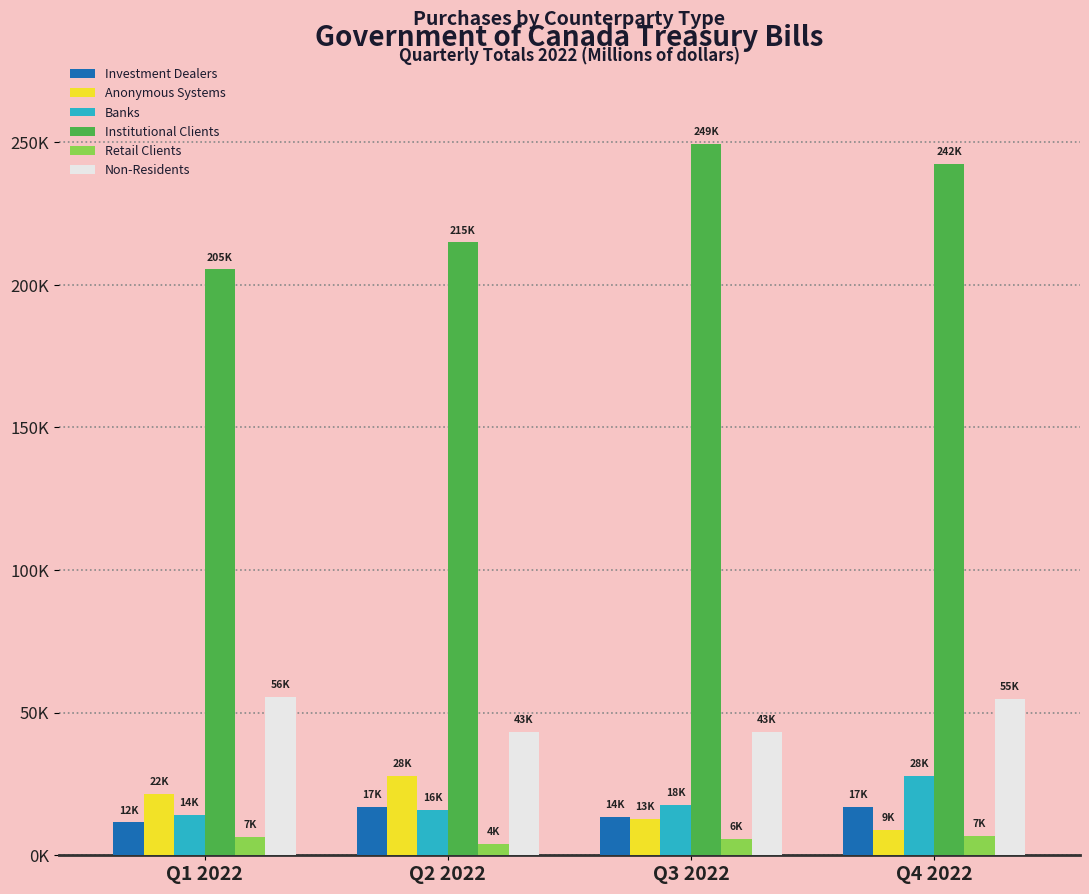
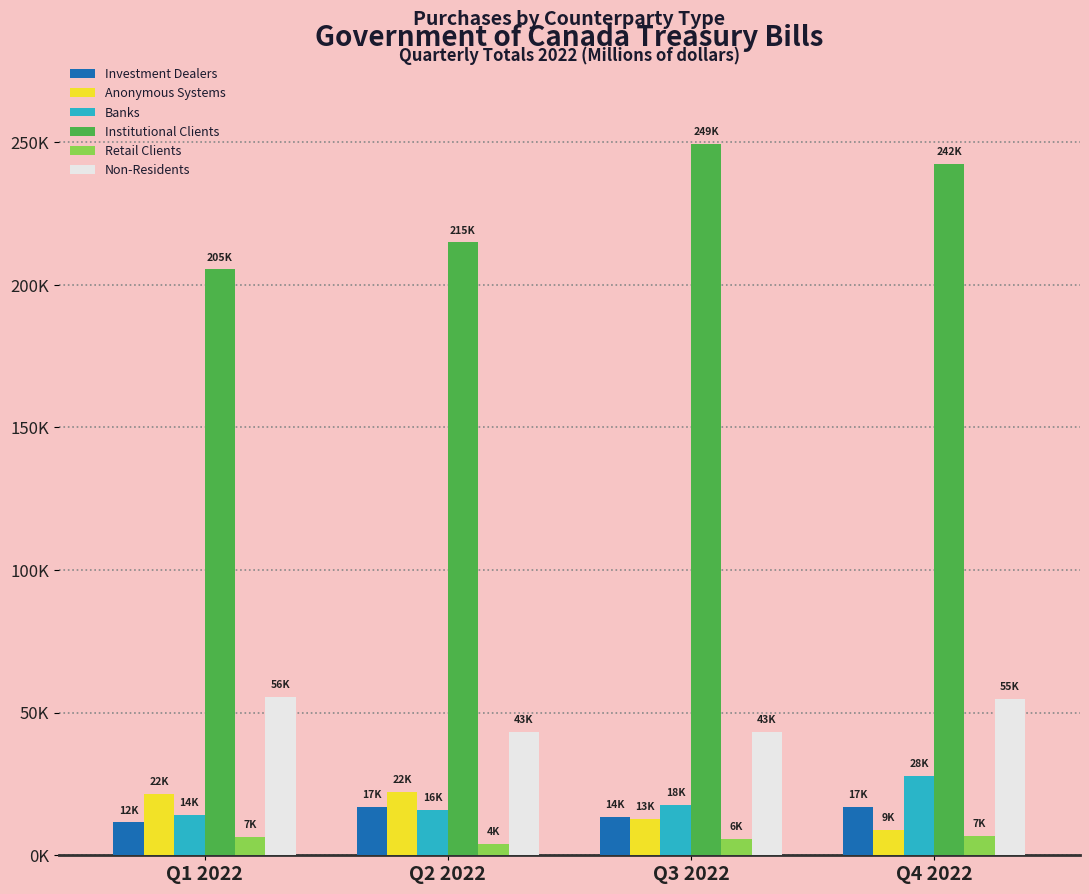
  {
    "Investment Dealers": {
      "Q1 2022": "12K",
      "Q2 2022": "17K",
      "Q3 2022": "14K",
      "Q4 2022": "17K"
    },
    "Anonymous Systems": {
      "Q1 2022": "22K",
-     "Q2 2022": "28K",
+     "Q2 2022": "22K",
      "Q3 2022": "13K",
      "Q4 2022": "9K"
    },
    "Banks": {
      "Q1 2022": "14K",
      "Q2 2022": "16K",
      "Q3 2022": "18K",
      "Q4 2022": "28K"
    },
    "Institutional Clients": {
      "Q1 2022": "205K",
      "Q2 2022": "215K",
      "Q3 2022": "249K",
      "Q4 2022": "242K"
    },
    "Retail Clients": {
      "Q1 2022": "7K",
      "Q2 2022": "4K",
      "Q3 2022": "6K",
      "Q4 2022": "7K"
    },
    "Non-Residents": {
      "Q1 2022": "56K",
      "Q2 2022": "43K",
      "Q3 2022": "43K",
      "Q4 2022": "55K"
    }
  }
